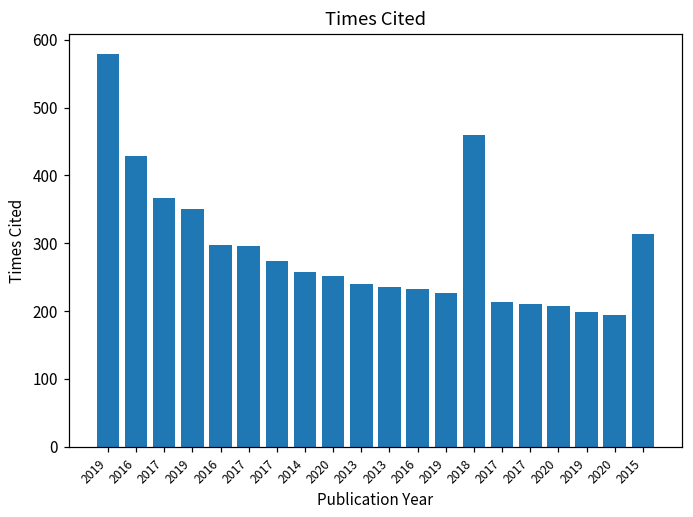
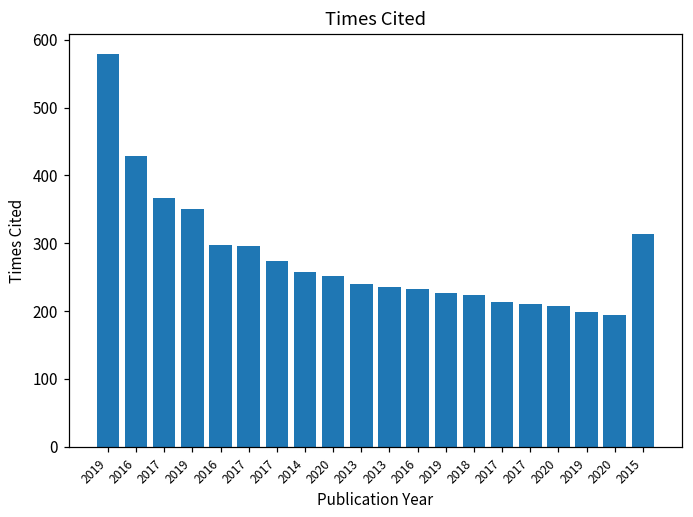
  {
    "2014": 260,
-   "2018": 460,
+   "2018": 220,
    "2015": 310
  }
